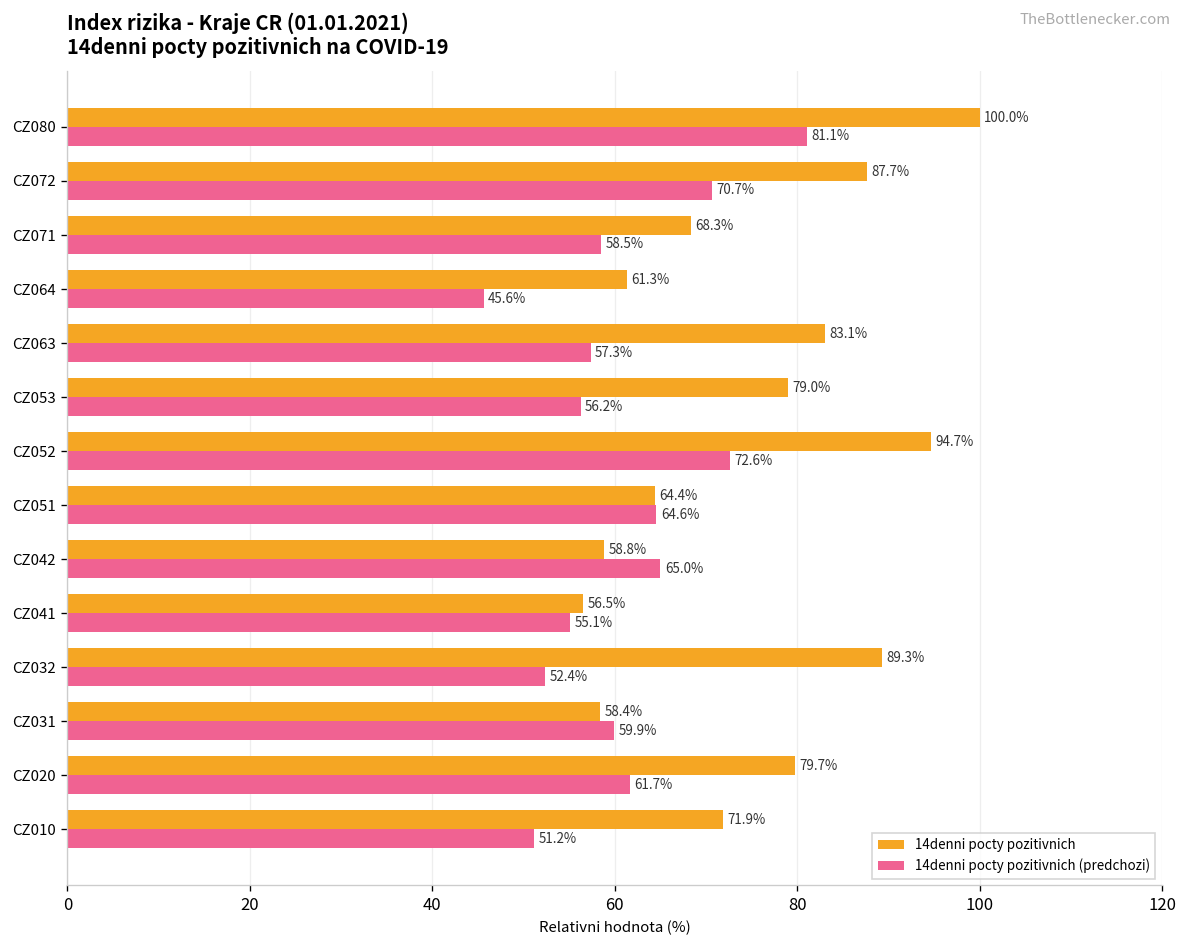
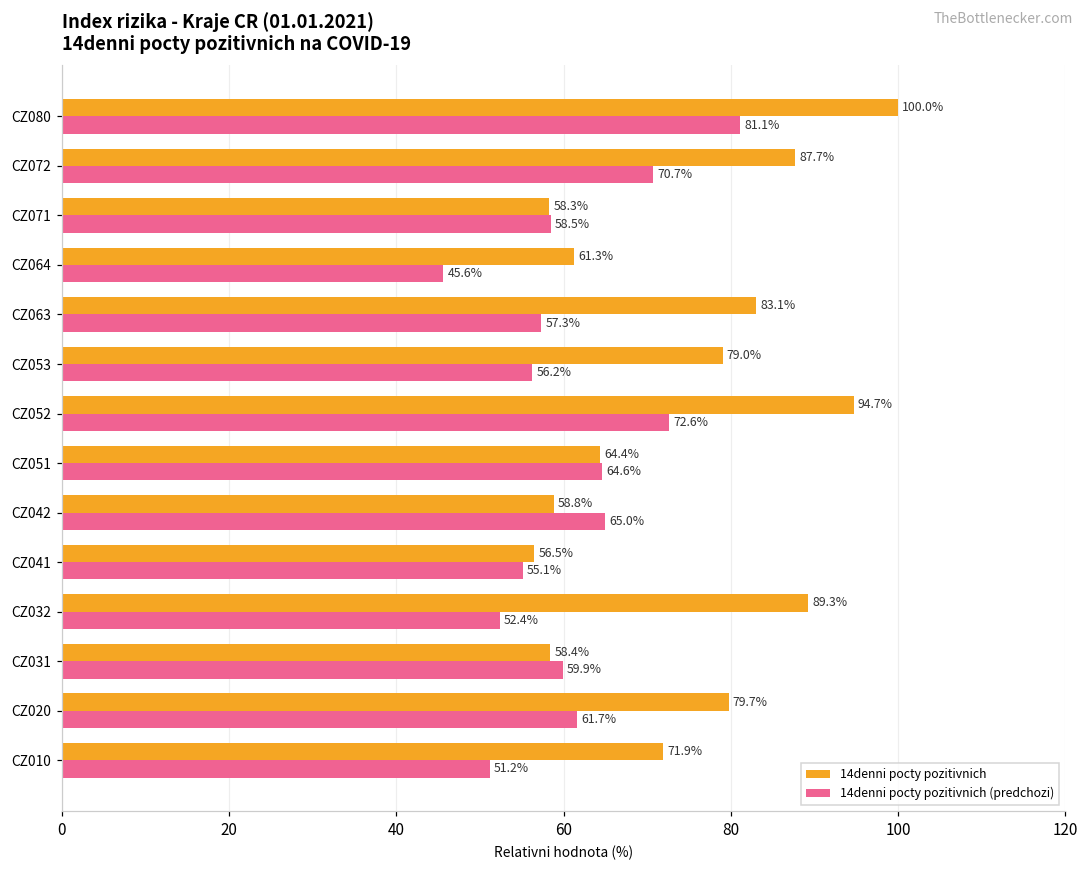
  {
    "14denni pocty pozitivnich": {
      "CZ080": "100.0%",
      "CZ072": "87.7%",
-     "CZ071": "68.3%",
+     "CZ071": "58.3%",
      "CZ064": "61.3%",
      "CZ063": "83.1%",
      "CZ053": "79.0%",
      "CZ052": "94.7%",
      "CZ051": "64.4%",
      "CZ042": "58.8%",
      "CZ041": "56.5%",
      "CZ032": "89.3%",
      "CZ031": "58.4%",
      "CZ020": "79.7%",
      "CZ010": "71.9%"
    },
    "14denni pocty pozitivnich (predchozi)": {
      "CZ080": "81.1%",
      "CZ072": "70.7%",
      "CZ071": "58.5%",
      "CZ064": "45.6%",
      "CZ063": "57.3%",
      "CZ053": "56.2%",
      "CZ052": "72.6%",
      "CZ051": "64.6%",
      "CZ042": "65.0%",
      "CZ041": "55.1%",
      "CZ032": "52.4%",
      "CZ031": "59.9%",
      "CZ020": "61.7%",
      "CZ010": "51.2%"
    }
  }
